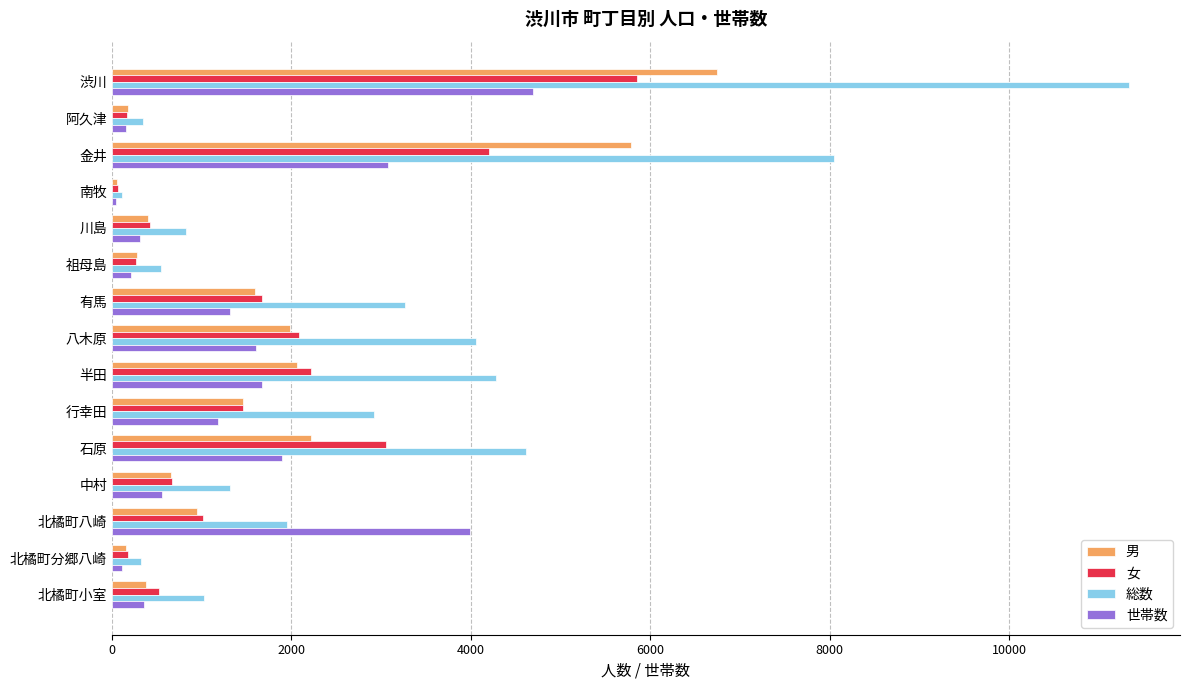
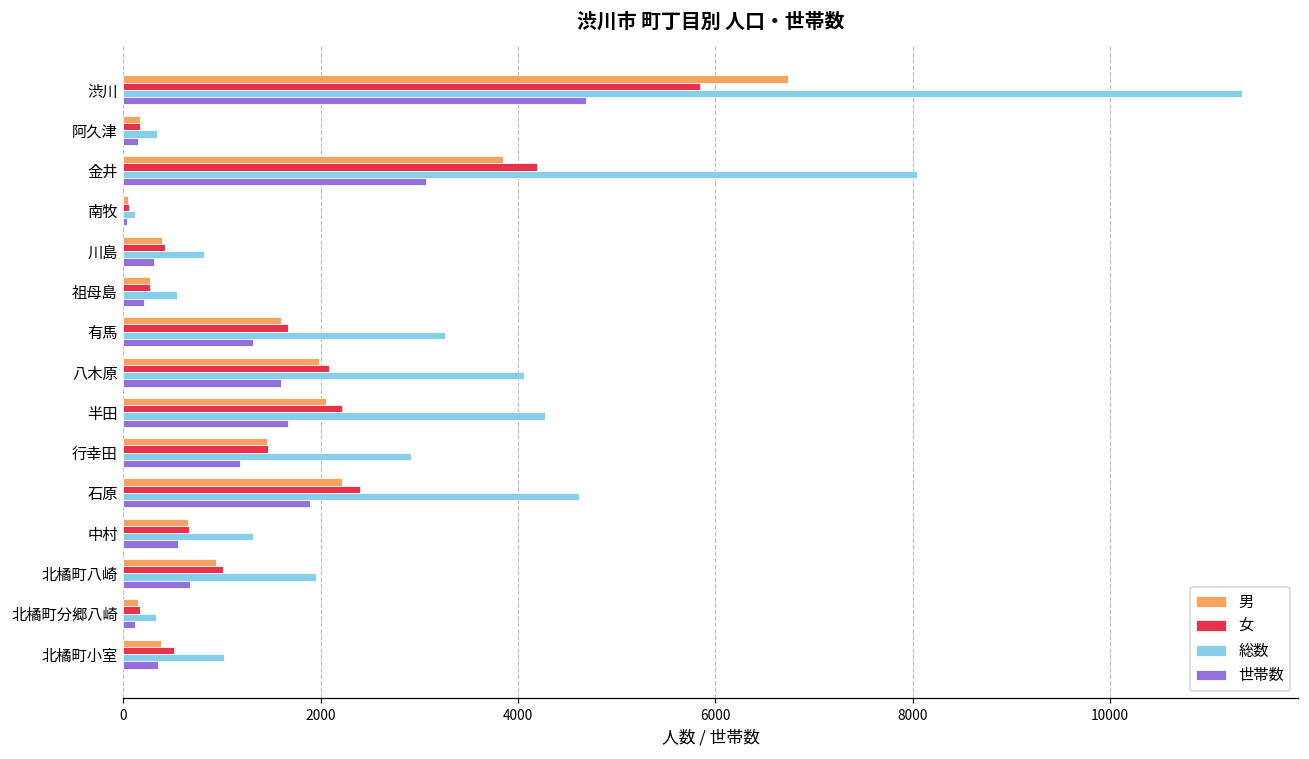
  {
    "男": {
      "渋川": 6700,
      "阿久津": 200,
-     "金井": 5800,
+     "金井": 3900,
      "南牧": 100,
      "川島": 400,
      "祖母島": 300,
      "有馬": 1600,
      "八木原": 2000,
      "半田": 2100,
      "行幸田": 1500,
      "石原": 2200,
      "中村": 700,
      "北橘町八崎": 900,
      "北橘町分郷八崎": 200,
      "北橘町小室": 400
    },
    "女": {
      "渋川": 5900,
      "阿久津": 200,
      "金井": 4200,
      "南牧": 100,
      "川島": 400,
      "祖母島": 300,
      "有馬": 1700,
      "八木原": 2100,
      "半田": 2200,
      "行幸田": 1500,
-     "石原": 3100,
+     "石原": 2400,
      "中村": 700,
      "北橘町八崎": 1000,
      "北橘町分郷八崎": 200,
      "北橘町小室": 500
    },
    "総数": {
      "渋川": 11300,
      "阿久津": 300,
      "金井": 8000,
      "南牧": 100,
      "川島": 800,
      "祖母島": 500,
      "有馬": 3300,
      "八木原": 4100,
      "半田": 4300,
      "行幸田": 2900,
      "石原": 4600,
      "中村": 1300,
      "北橘町八崎": 2000,
      "北橘町分郷八崎": 300,
      "北橘町小室": 1000
    },
    "世帯数": {
      "渋川": 4700,
      "阿久津": 200,
      "金井": 3100,
      "南牧": 0,
      "川島": 300,
      "祖母島": 200,
      "有馬": 1300,
      "八木原": 1600,
      "半田": 1700,
      "行幸田": 1200,
      "石原": 1900,
      "中村": 600,
-     "北橘町八崎": 4000,
+     "北橘町八崎": 700,
      "北橘町分郷八崎": 100,
      "北橘町小室": 400
    }
  }
